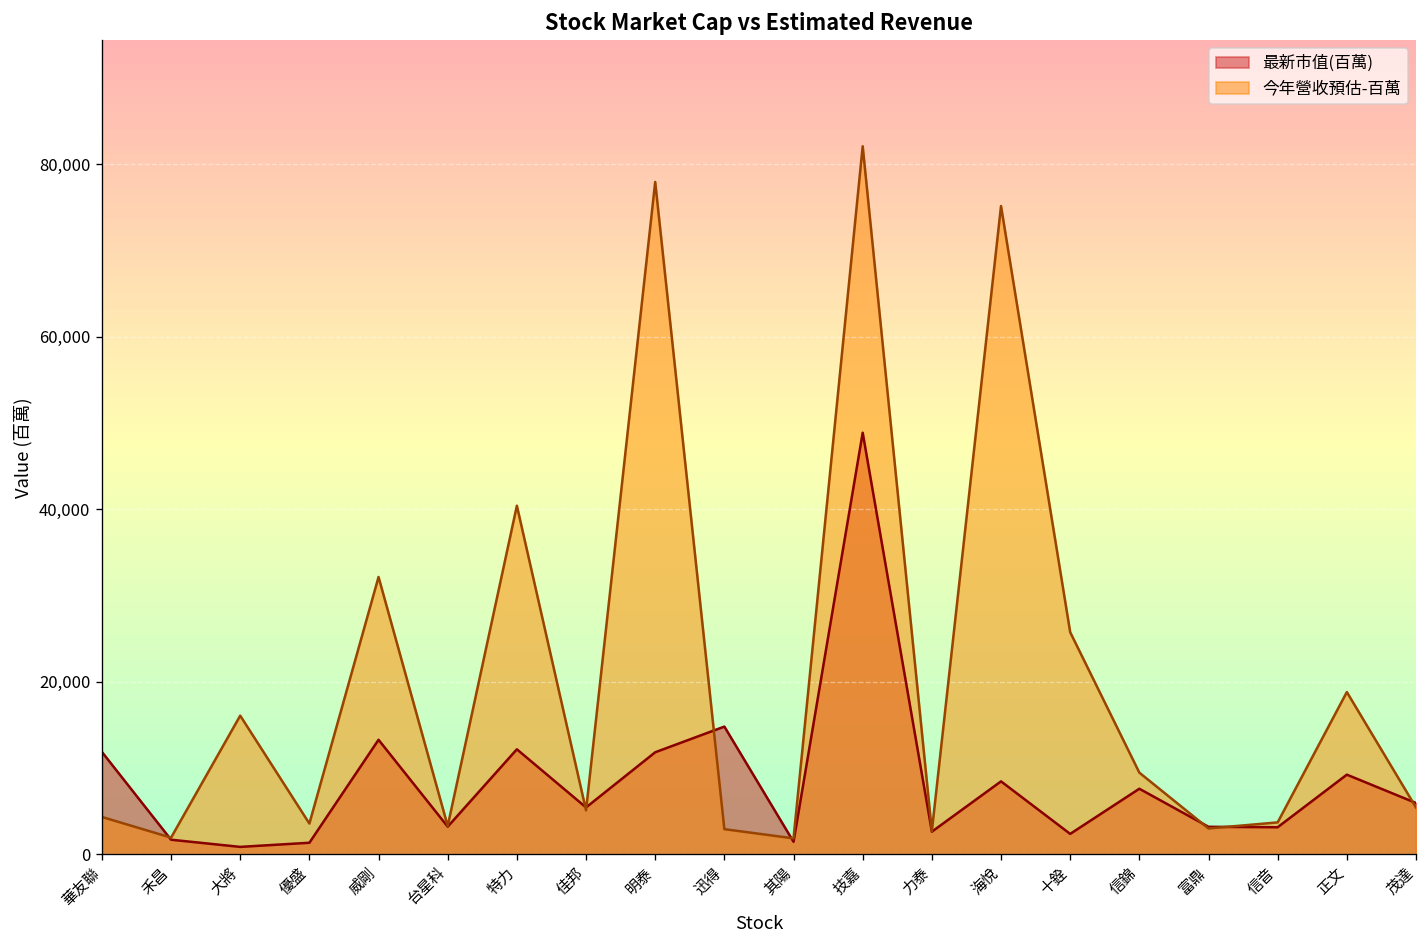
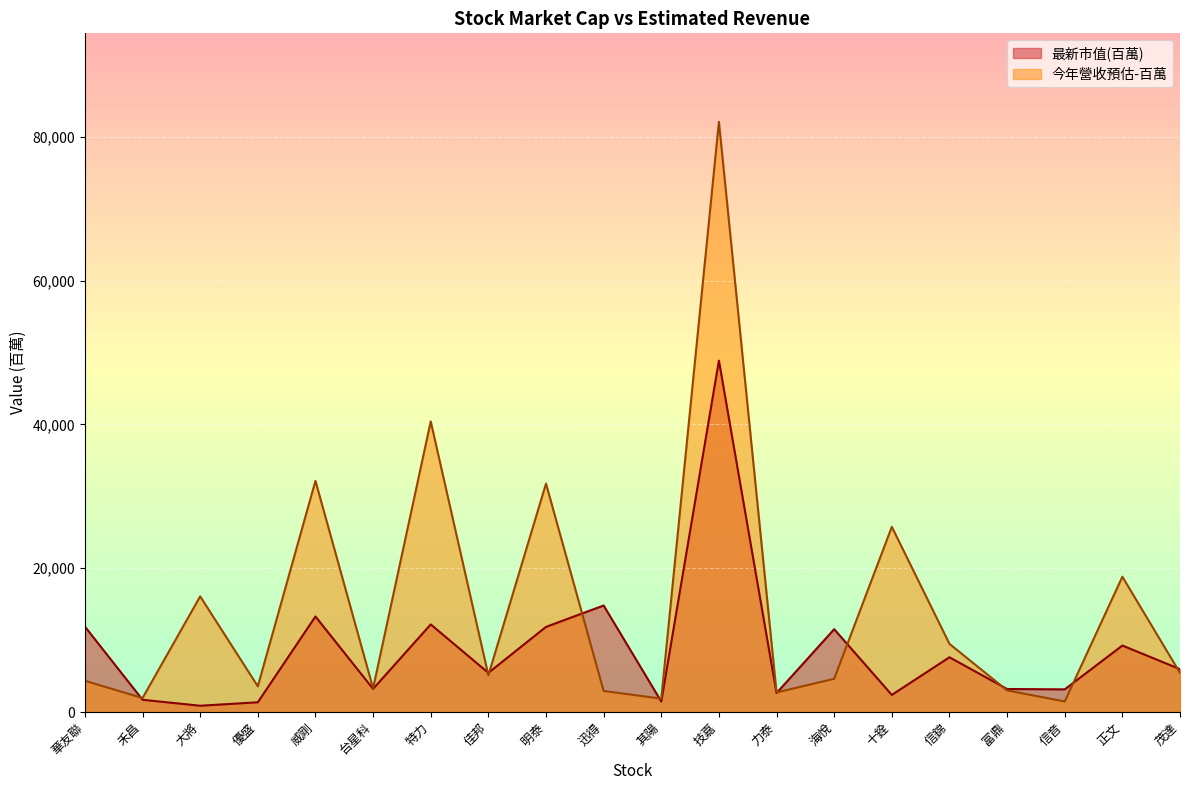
  {
    "最新市值(百萬)": {
      "華友聯": "12,000",
      "大將": "1,000",
      "優盛": "1,000",
      "威剛": "13,000",
      "特力": "12,000",
      "明泰": "12,000",
      "迅得": "15,000",
      "其陽": "1,000",
      "技嘉": "49,000",
-     "海悅": "8,000",
+     "海悅": "12,000",
      "十銓": "2,000",
      "信錦": "8,000",
      "信音": "3,000",
      "正文": "9,000",
      "茂達": "6,000"
    },
    "今年營收預估-百萬": {
      "華友聯": "4,000",
      "大將": "16,000",
      "優盛": "4,000",
      "威剛": "32,000",
      "特力": "40,000",
-     "明泰": "78,000",
+     "明泰": "32,000",
      "迅得": "3,000",
      "其陽": "2,000",
      "技嘉": "82,000",
-     "海悅": "75,000",
+     "海悅": "5,000",
      "十銓": "26,000",
      "信錦": "9,000",
-     "信音": "4,000",
+     "信音": "1,000",
      "正文": "19,000",
      "茂達": "5,000"
    }
  }
